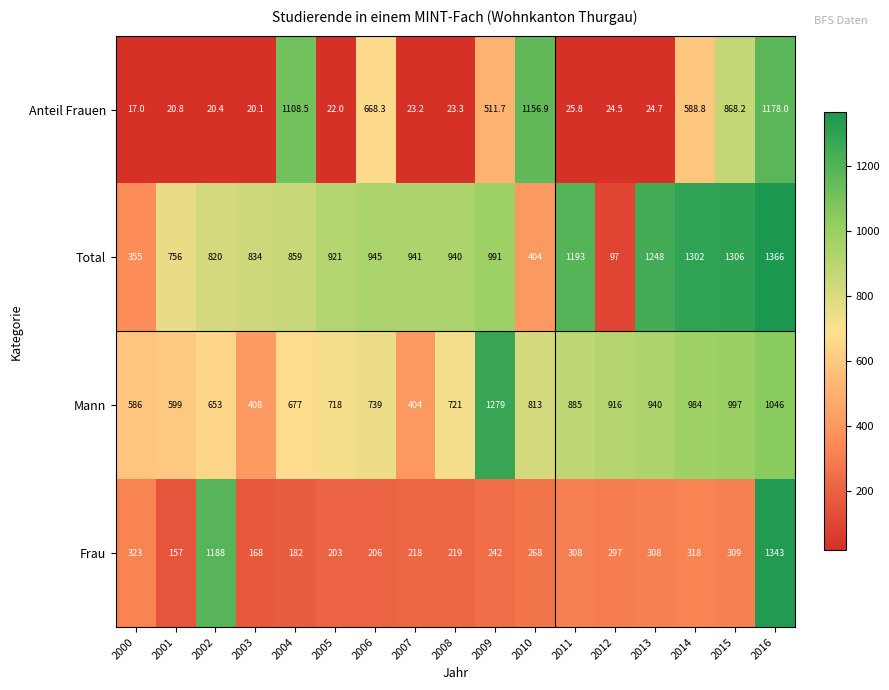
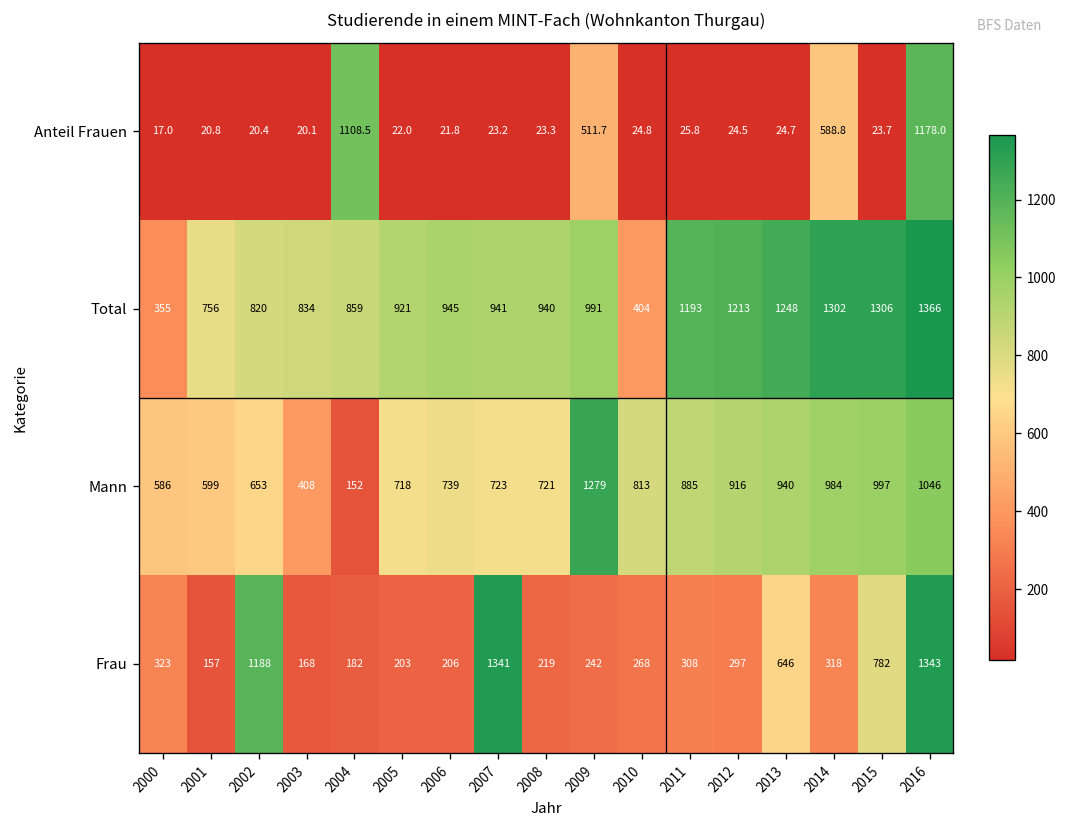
  {
    "Anteil Frauen": {
      "2000": 17.0,
      "2001": 20.8,
      "2002": 20.4,
      "2003": 20.1,
      "2004": 1108.5,
      "2005": 22.0,
-     "2006": 668.3,
+     "2006": 21.8,
      "2007": 23.2,
      "2008": 23.3,
      "2009": 511.7,
-     "2010": 1156.9,
+     "2010": 24.8,
      "2011": 25.8,
      "2012": 24.5,
      "2013": 24.7,
      "2014": 588.8,
-     "2015": 868.2,
+     "2015": 23.7,
      "2016": 1178.0
    },
    "Total": {
      "2000": 355,
      "2001": 756,
      "2002": 820,
      "2003": 834,
      "2004": 859,
      "2005": 921,
      "2006": 945,
      "2007": 941,
      "2008": 940,
      "2009": 991,
      "2010": 404,
      "2011": 1193,
-     "2012": 97,
+     "2012": 1213,
      "2013": 1248,
      "2014": 1302,
      "2015": 1306,
      "2016": 1366
    },
    "Mann": {
      "2000": 586,
      "2001": 599,
      "2002": 653,
      "2003": 408,
-     "2004": 677,
+     "2004": 152,
      "2005": 718,
      "2006": 739,
-     "2007": 404,
+     "2007": 723,
      "2008": 721,
      "2009": 1279,
      "2010": 813,
      "2011": 885,
      "2012": 916,
      "2013": 940,
      "2014": 984,
      "2015": 997,
      "2016": 1046
    },
    "Frau": {
      "2000": 323,
      "2001": 157,
      "2002": 1188,
      "2003": 168,
      "2004": 182,
      "2005": 203,
      "2006": 206,
-     "2007": 218,
+     "2007": 1341,
      "2008": 219,
      "2009": 242,
      "2010": 268,
      "2011": 308,
      "2012": 297,
-     "2013": 308,
+     "2013": 646,
      "2014": 318,
-     "2015": 309,
+     "2015": 782,
      "2016": 1343
    }
  }
